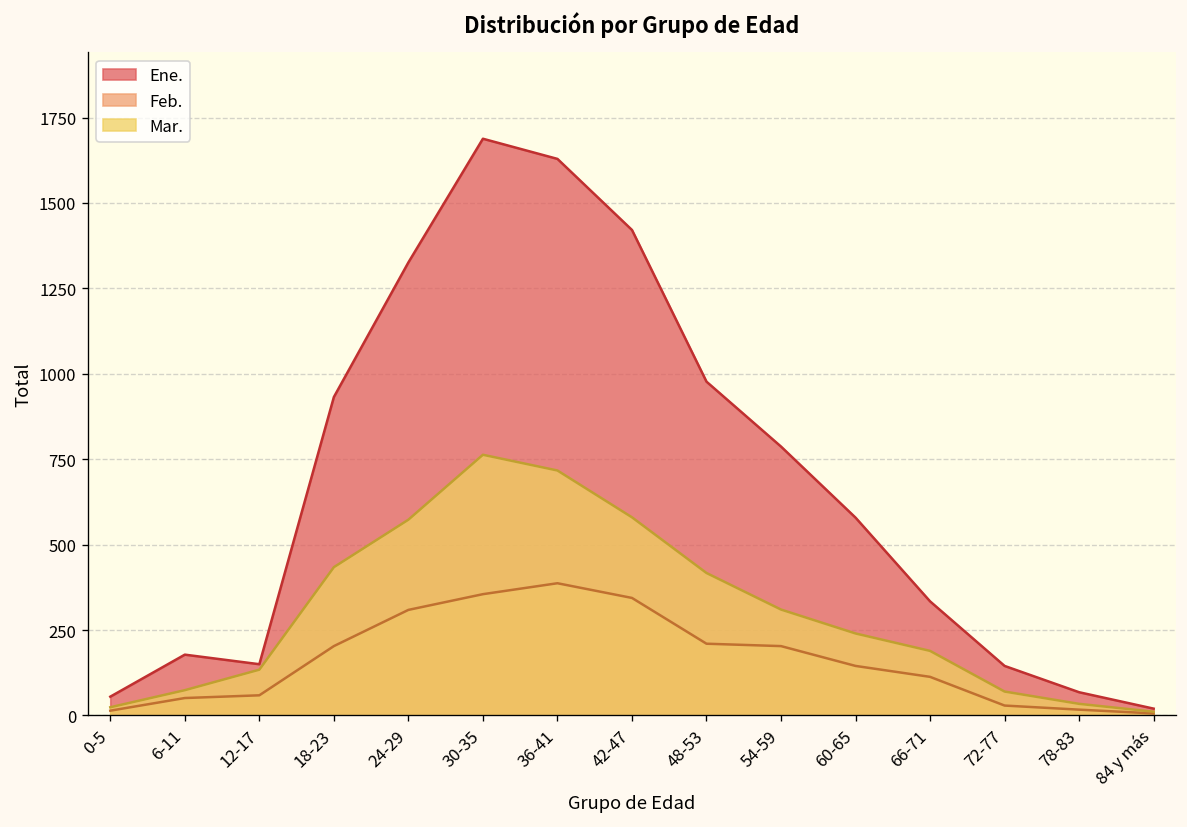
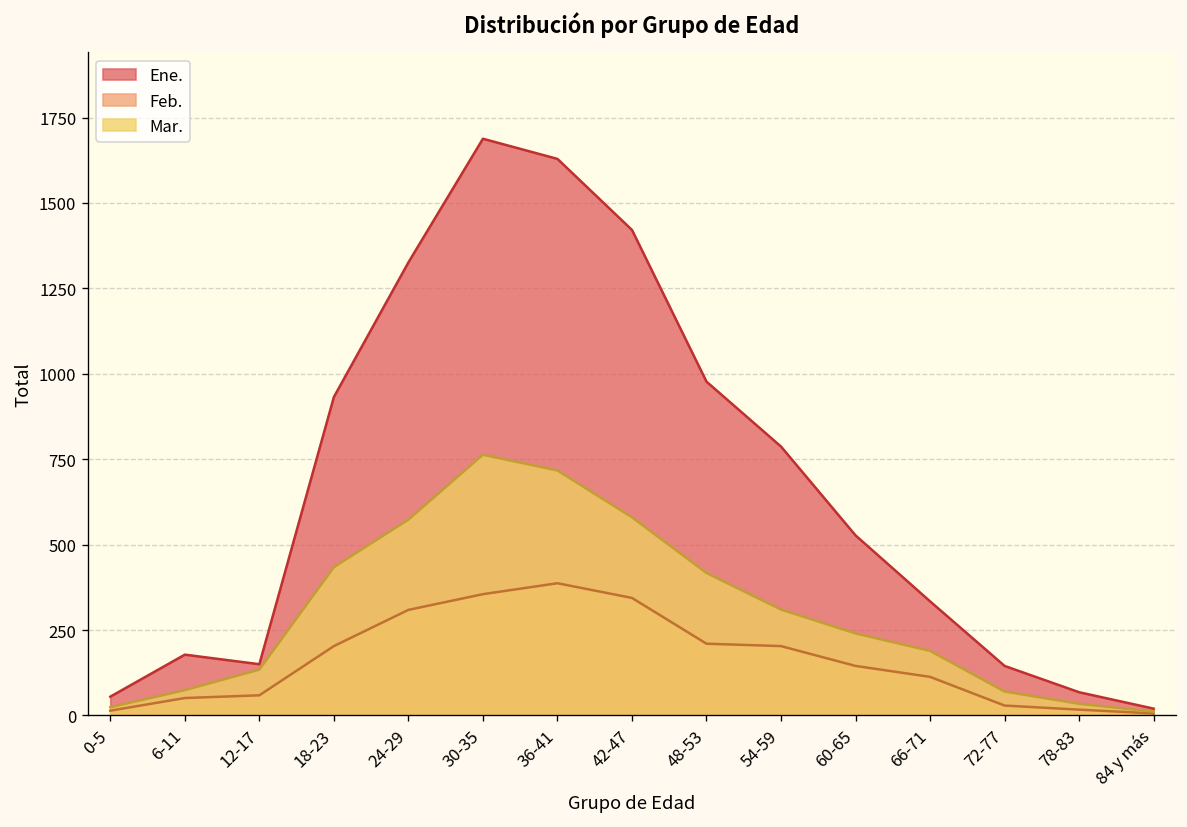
  {
    "Ene.": {
      "0-5": 60,
      "6-11": 180,
      "12-17": 150,
      "18-23": 930,
      "24-29": 1330,
      "30-35": 1690,
      "36-41": 1630,
      "42-47": 1420,
      "48-53": 980,
      "54-59": 790,
-     "60-65": 580,
+     "60-65": 530,
      "66-71": 330,
      "72-77": 150,
      "78-83": 70
    }
  }
